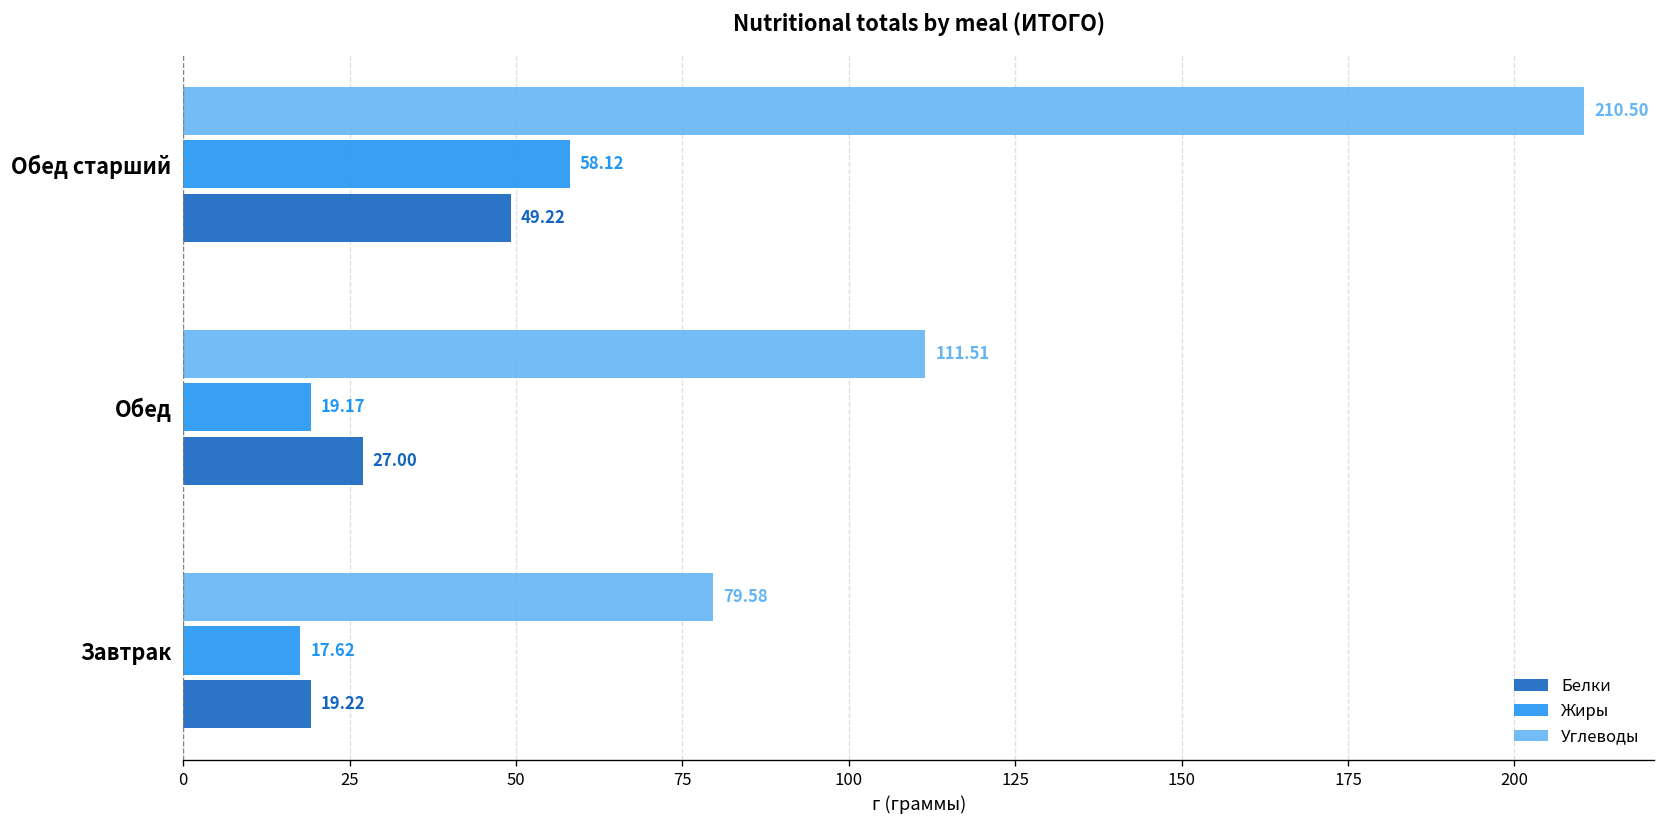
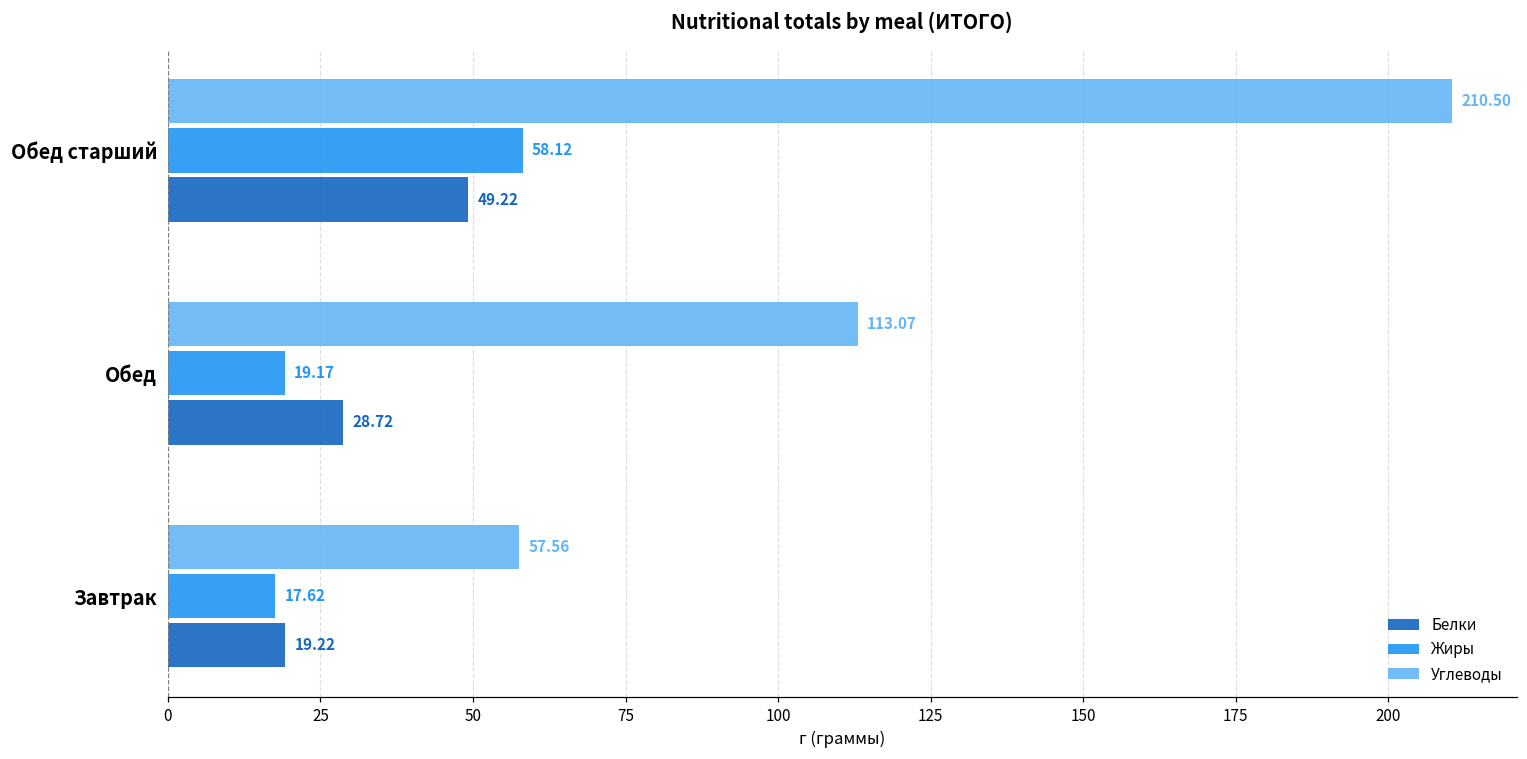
  {
    "Белки": {
      "Обед старший": 49.22,
-     "Обед": 27.00,
+     "Обед": 28.72,
      "Завтрак": 19.22
    },
    "Жиры": {
      "Обед старший": 58.12,
      "Обед": 19.17,
      "Завтрак": 17.62
    },
    "Углеводы": {
      "Обед старший": 210.50,
-     "Обед": 111.51,
-     "Завтрак": 79.58
+     "Обед": 113.07,
+     "Завтрак": 57.56
    }
  }
